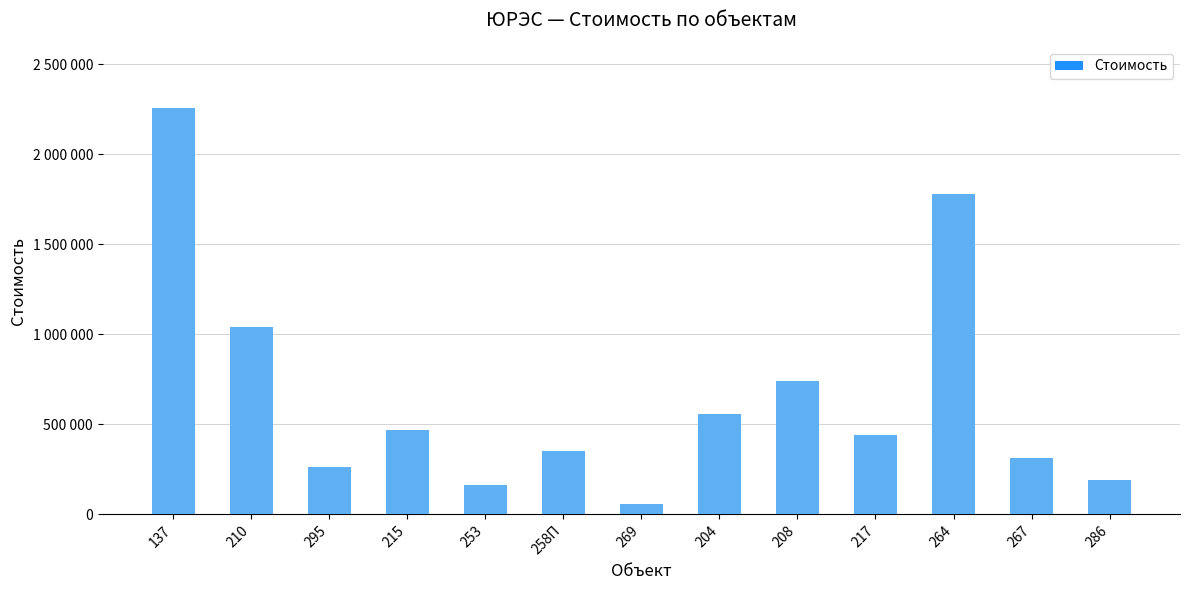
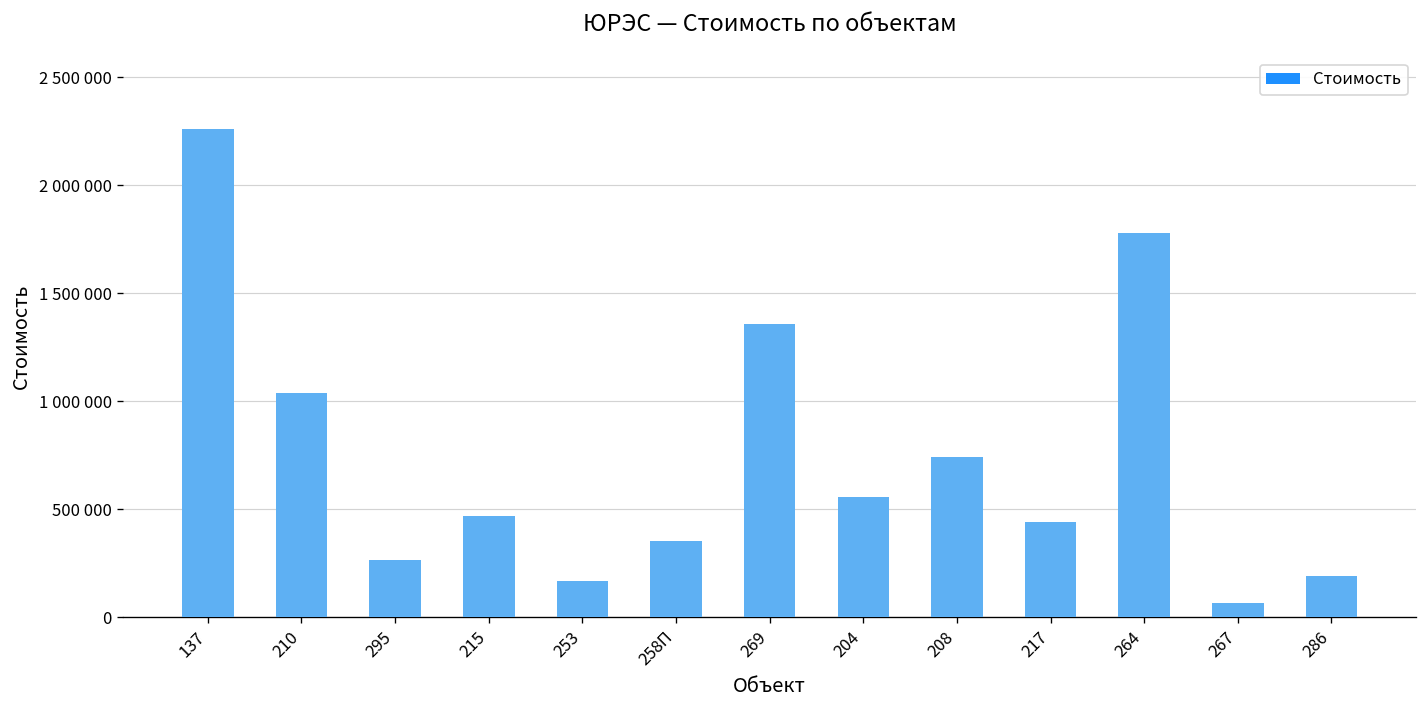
  {
    "137": 2260000,
    "210": 1040000,
    "295": 260000,
    "215": 470000,
    "253": 170000,
    "258П": 350000,
-   "269": 60000,
+   "269": 1360000,
    "204": 560000,
    "208": 740000,
    "217": 440000,
    "264": 1780000,
-   "267": 310000,
+   "267": 60000,
    "286": 190000
  }
